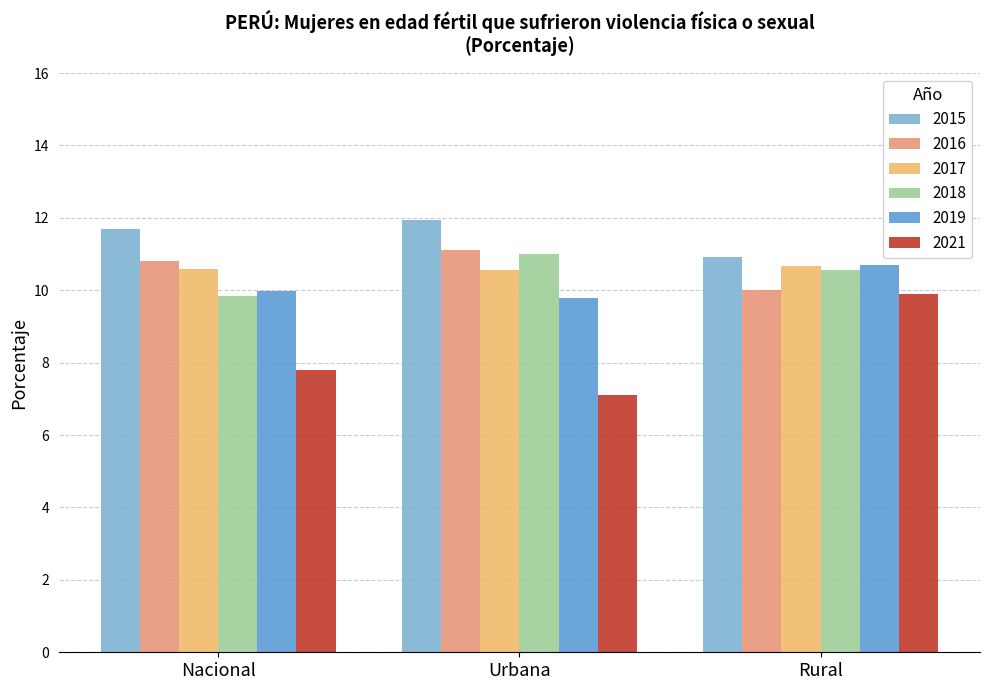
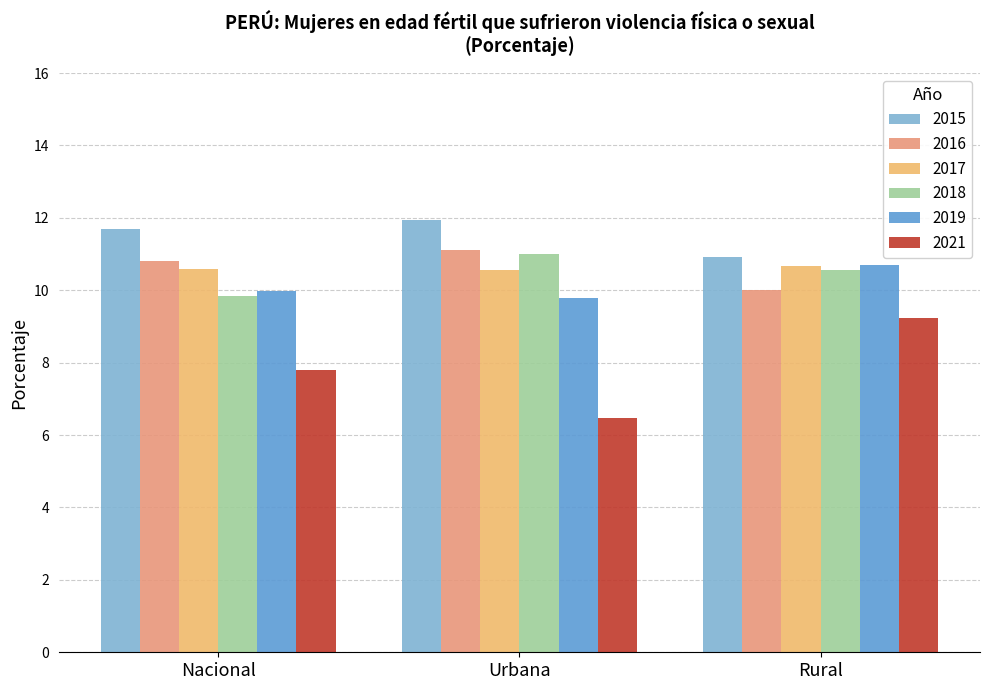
  {
    "2018": {
      "Nacional": 9.8,
      "Urbana": 11.0,
      "Rural": 10.6
    },
    "2021": {
      "Nacional": 7.8,
-     "Urbana": 7.1,
-     "Rural": 9.9
+     "Urbana": 6.5,
+     "Rural": 9.2
    }
  }
